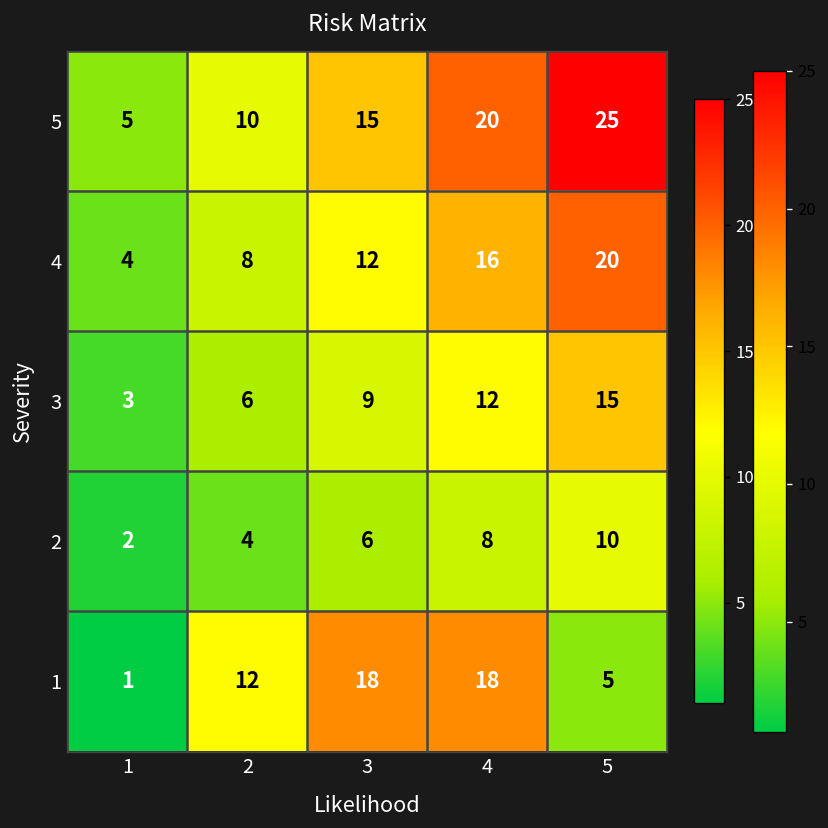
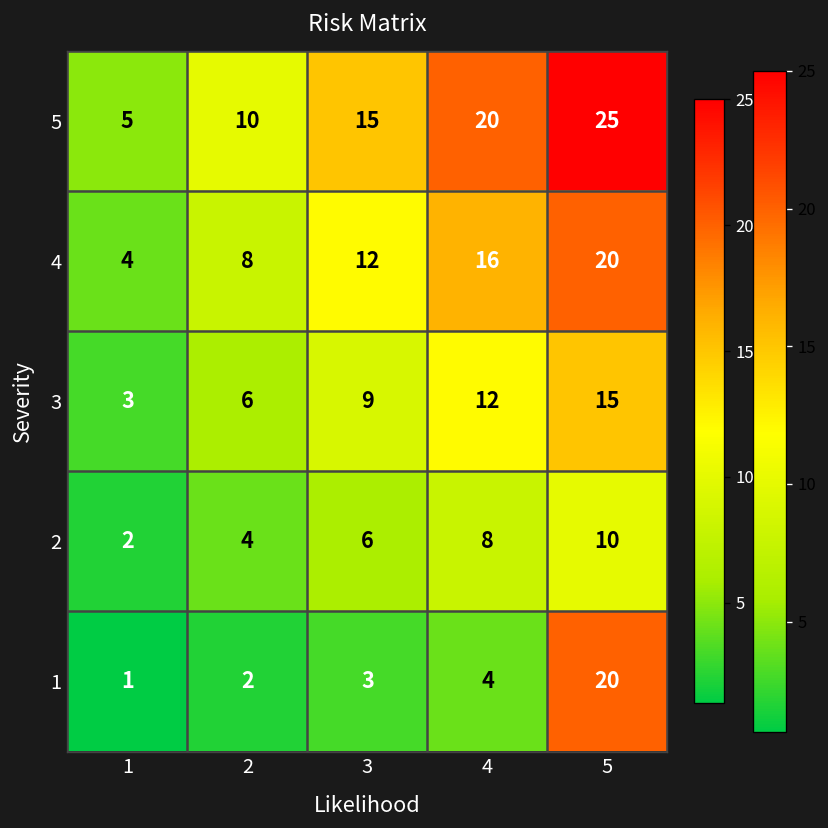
  {
    "5": {
      "1": 5,
      "2": 10,
      "3": 15,
      "4": 20,
      "5": 25
    },
    "4": {
      "1": 4,
      "2": 8,
      "3": 12,
      "4": 16,
      "5": 20
    },
    "3": {
      "1": 3,
      "2": 6,
      "3": 9,
      "4": 12,
      "5": 15
    },
    "2": {
      "1": 2,
      "2": 4,
      "3": 6,
      "4": 8,
      "5": 10
    },
    "1": {
      "1": 1,
-     "2": 12,
-     "3": 18,
-     "4": 18,
-     "5": 5
+     "2": 2,
+     "3": 3,
+     "4": 4,
+     "5": 20
    }
  }
